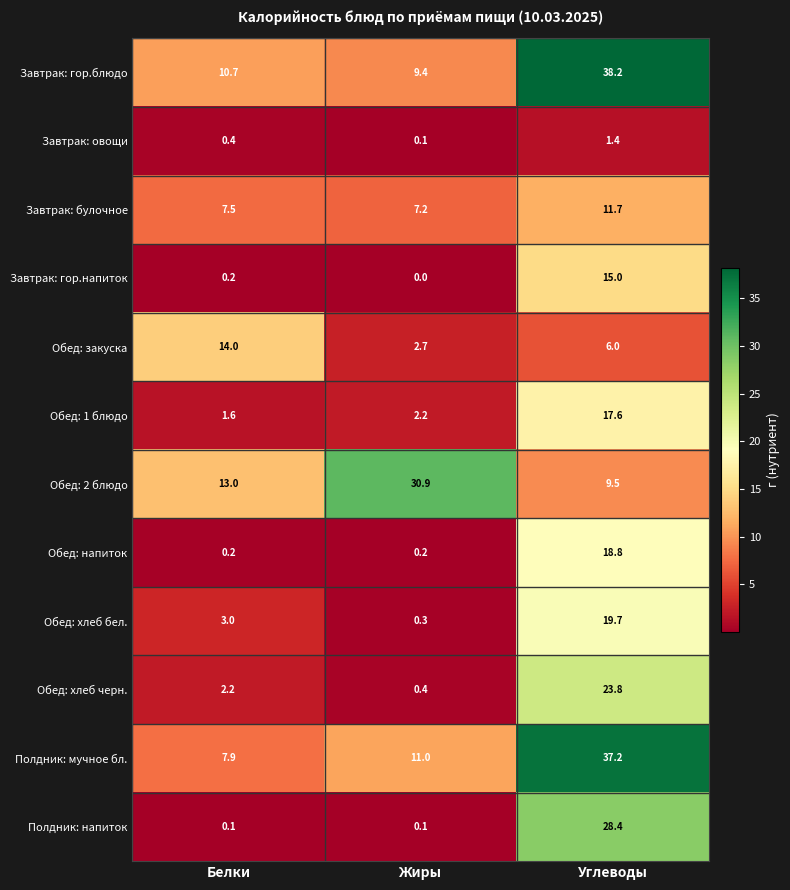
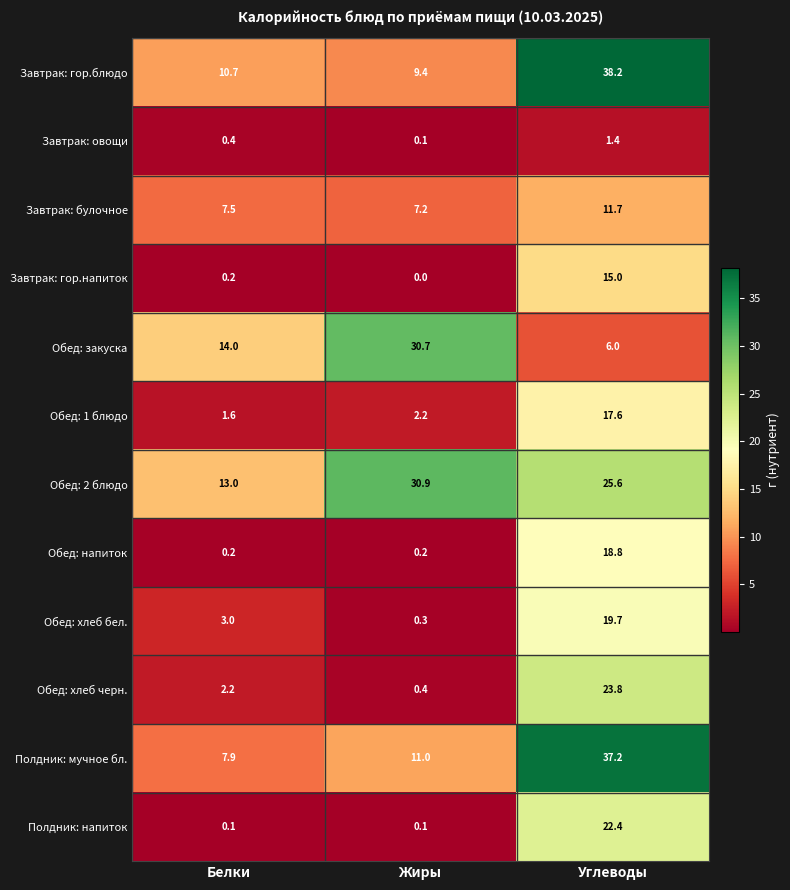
  {
    "Завтрак: гор.блюдо": {
      "Белки": 10.7,
      "Жиры": 9.4,
      "Углеводы": 38.2
    },
    "Завтрак: овощи": {
      "Белки": 0.4,
      "Жиры": 0.1,
      "Углеводы": 1.4
    },
    "Завтрак: булочное": {
      "Белки": 7.5,
      "Жиры": 7.2,
      "Углеводы": 11.7
    },
    "Завтрак: гор.напиток": {
      "Белки": 0.2,
      "Жиры": 0.0,
      "Углеводы": 15.0
    },
    "Обед: закуска": {
      "Белки": 14.0,
-     "Жиры": 2.7,
+     "Жиры": 30.7,
      "Углеводы": 6.0
    },
    "Обед: 1 блюдо": {
      "Белки": 1.6,
      "Жиры": 2.2,
      "Углеводы": 17.6
    },
    "Обед: 2 блюдо": {
      "Белки": 13.0,
      "Жиры": 30.9,
-     "Углеводы": 9.5
+     "Углеводы": 25.6
    },
    "Обед: напиток": {
      "Белки": 0.2,
      "Жиры": 0.2,
      "Углеводы": 18.8
    },
    "Обед: хлеб бел.": {
      "Белки": 3.0,
      "Жиры": 0.3,
      "Углеводы": 19.7
    },
    "Обед: хлеб черн.": {
      "Белки": 2.2,
      "Жиры": 0.4,
      "Углеводы": 23.8
    },
    "Полдник: мучное бл.": {
      "Белки": 7.9,
      "Жиры": 11.0,
      "Углеводы": 37.2
    },
    "Полдник: напиток": {
      "Белки": 0.1,
      "Жиры": 0.1,
-     "Углеводы": 28.4
+     "Углеводы": 22.4
    }
  }
